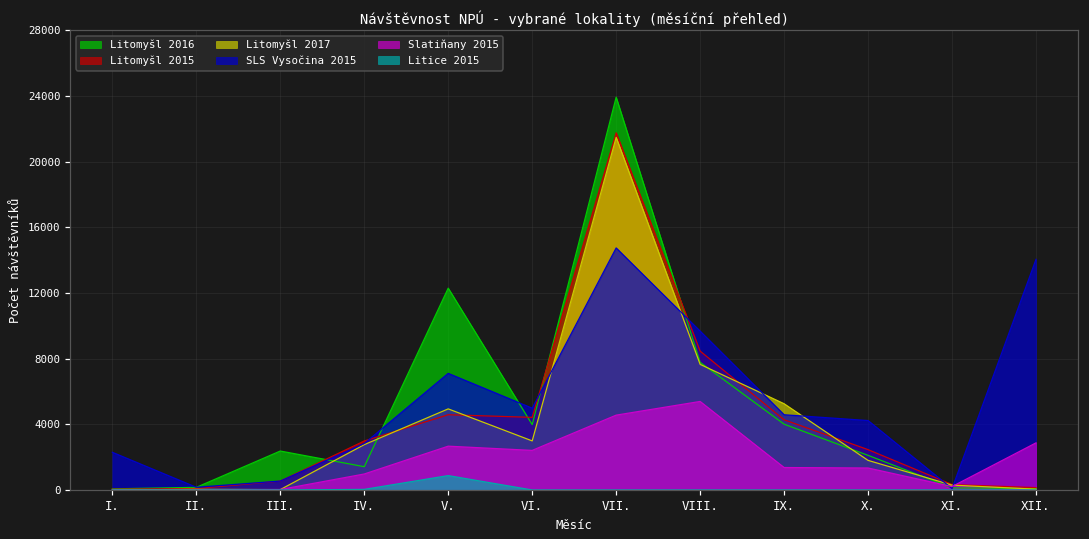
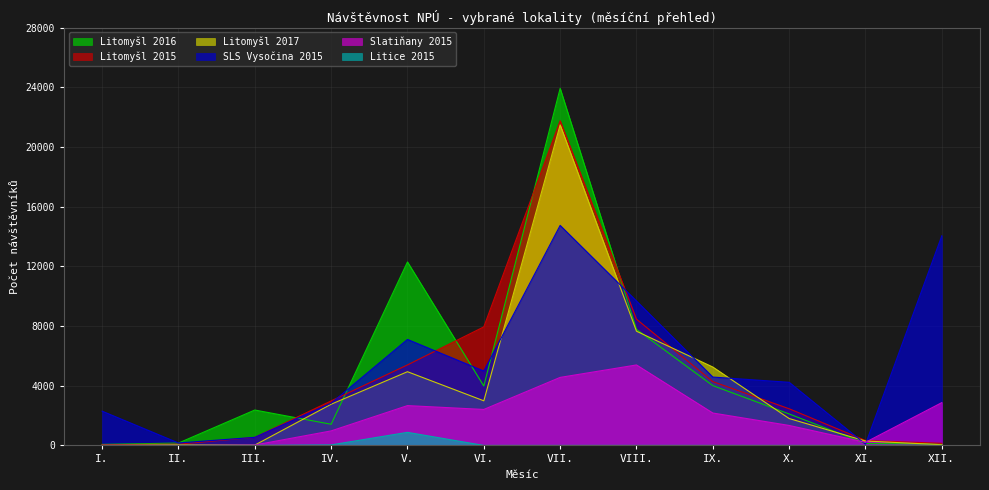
  {
    "Litomyšl 2016": {
      "III.": 2400,
      "IV.": 1400,
      "V.": 12300,
      "VI.": 4000,
      "VII.": 23900,
      "IX.": 4000,
      "X.": 2100
    },
    "Litomyšl 2015": {
-     "V.": 4600,
-     "VI.": 4400,
+     "V.": 5400,
+     "VI.": 7900,
      "VII.": 21800,
      "VIII.": 8500,
      "IX.": 4300,
      "X.": 2500
    },
    "Litomyšl 2017": {
      "V.": 4900,
      "VI.": 3000,
      "VII.": 21500,
      "IX.": 5300,
      "X.": 1800
    },
    "SLS Vysočina 2015": {
      "I.": 2300,
      "V.": 7100,
      "VI.": 5000,
      "VII.": 14700,
      "VIII.": 9700,
      "IX.": 4600,
      "X.": 4200,
      "XII.": 14000
    },
    "Slatiňany 2015": {
      "IV.": 1000,
      "V.": 2700,
      "VI.": 2400,
      "VII.": 4600,
      "VIII.": 5400,
-     "IX.": 1400,
+     "IX.": 2200,
      "X.": 1300,
      "XII.": 2900
    },
    "Litice 2015": {
      "IV.": 0,
      "V.": 900,
      "VI.": 0,
      "VII.": 0,
      "VIII.": 0,
      "IX.": 0,
      "X.": 0
    }
  }
